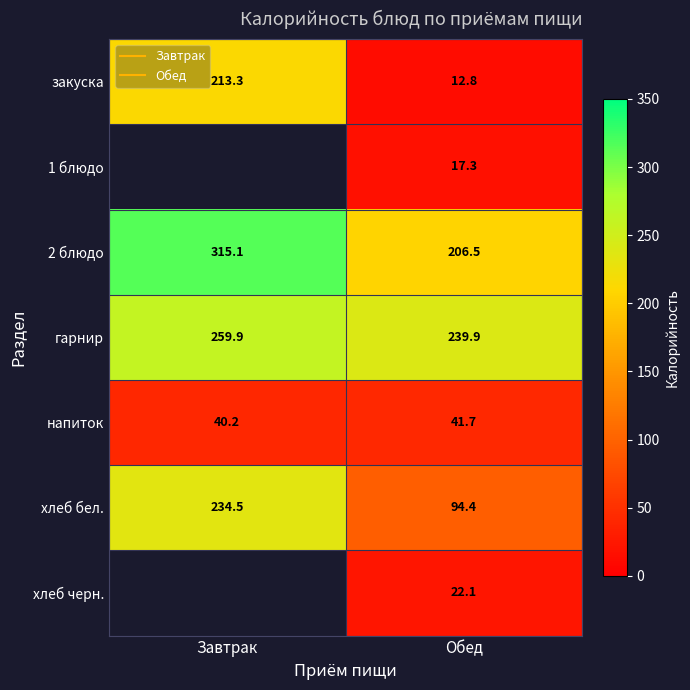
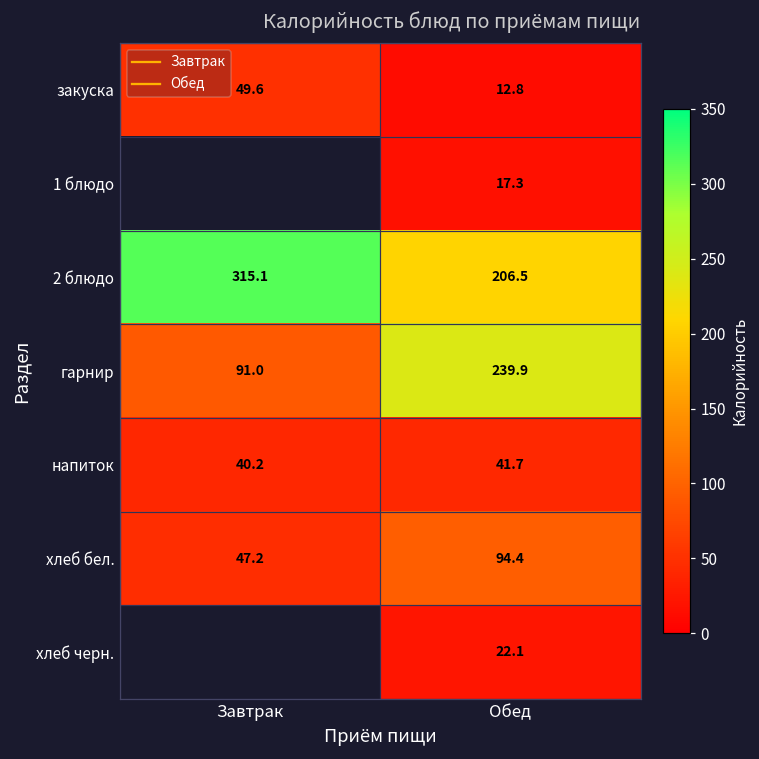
  {
    "закуска": {
-     "Завтрак": 213.3,
+     "Завтрак": 49.6,
      "Обед": 12.8
    },
    "1 блюдо": {
      "Обед": 17.3
    },
    "2 блюдо": {
      "Завтрак": 315.1,
      "Обед": 206.5
    },
    "гарнир": {
-     "Завтрак": 259.9,
+     "Завтрак": 91.0,
      "Обед": 239.9
    },
    "напиток": {
      "Завтрак": 40.2,
      "Обед": 41.7
    },
    "хлеб бел.": {
-     "Завтрак": 234.5,
+     "Завтрак": 47.2,
      "Обед": 94.4
    },
    "хлеб черн.": {
      "Обед": 22.1
    }
  }
